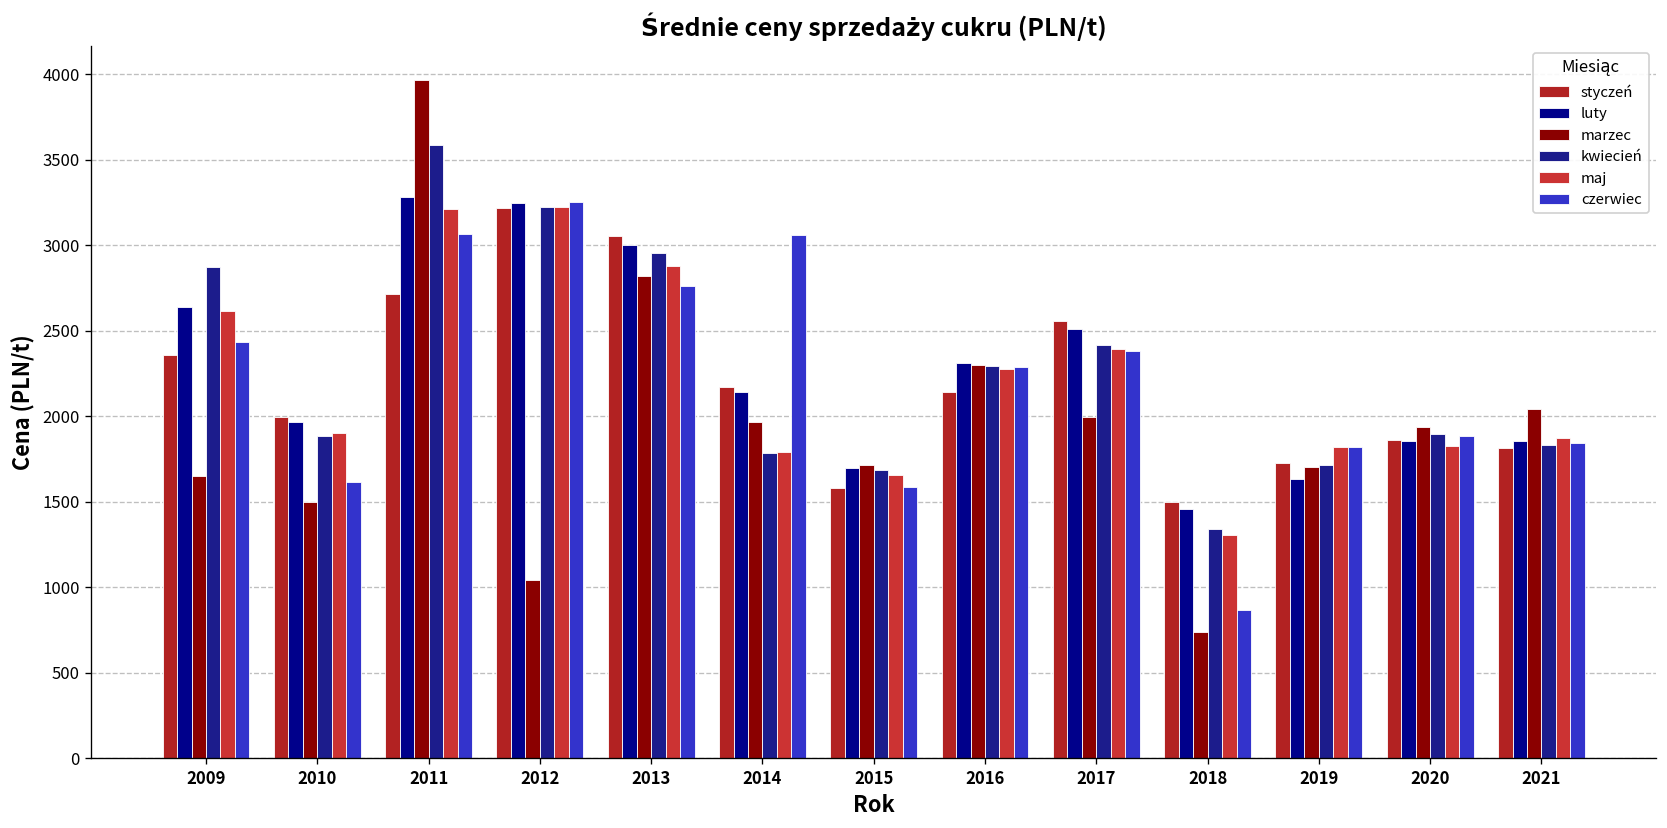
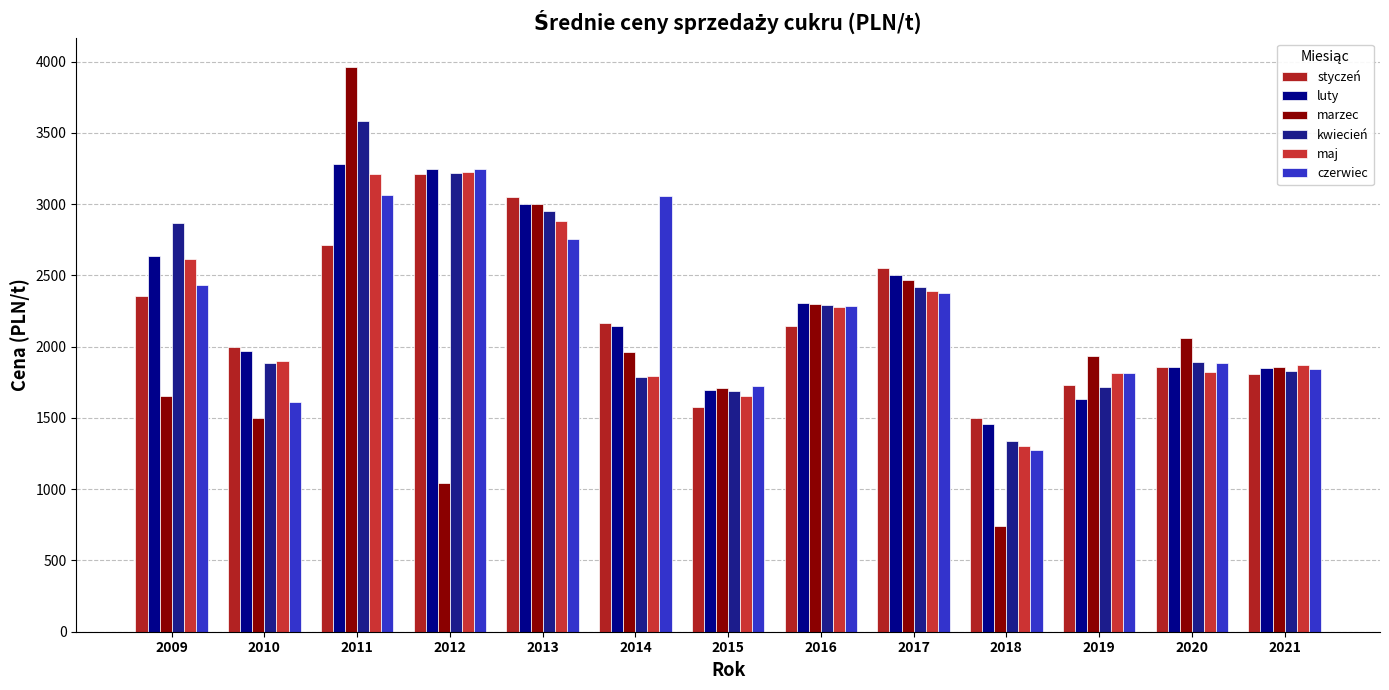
  {
    "marzec": {
      "2009": 1650,
      "2010": 1500,
      "2011": 3970,
      "2012": 1040,
-     "2013": 2820,
+     "2013": 3000,
      "2014": 1970,
      "2015": 1710,
      "2016": 2300,
-     "2017": 2000,
+     "2017": 2470,
      "2018": 740,
-     "2019": 1700,
-     "2020": 1930,
-     "2021": 2040
+     "2019": 1930,
+     "2020": 2060,
+     "2021": 1860
    },
    "czerwiec": {
      "2009": 2440,
      "2010": 1620,
      "2011": 3070,
      "2012": 3250,
      "2013": 2760,
      "2014": 3060,
-     "2015": 1590,
+     "2015": 1720,
      "2016": 2290,
      "2017": 2380,
-     "2018": 870,
+     "2018": 1270,
      "2019": 1820,
      "2020": 1880,
      "2021": 1840
    }
  }
